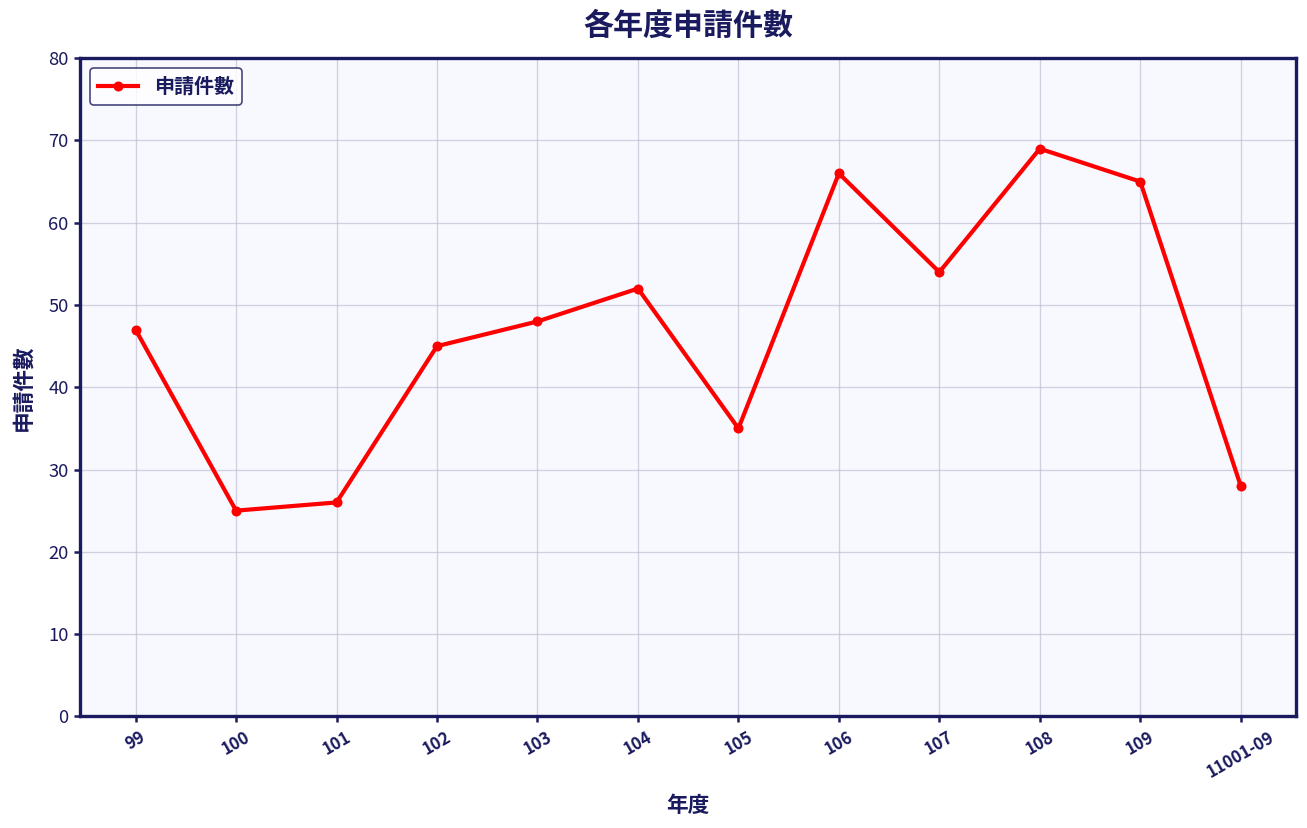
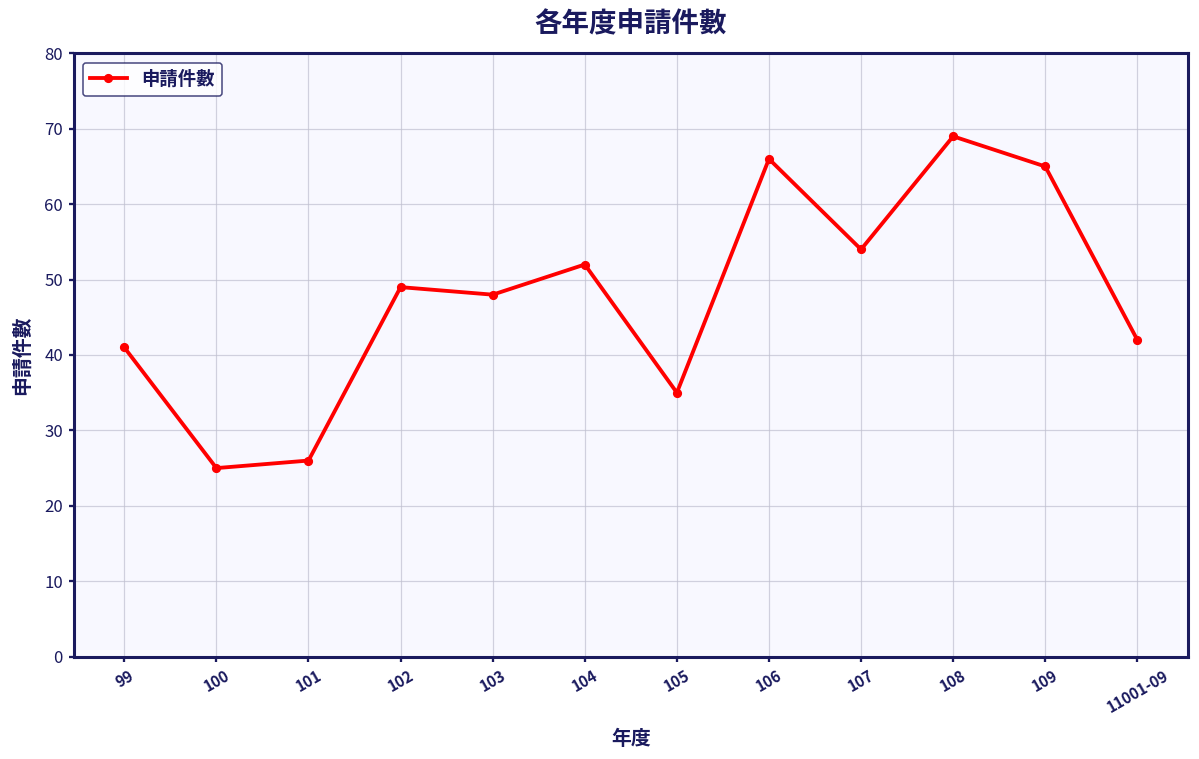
  {
-   "99": 47,
+   "99": 41,
    "100": 25,
    "101": 26,
-   "102": 45,
+   "102": 49,
    "103": 48,
    "104": 52,
    "105": 35,
    "106": 66,
    "107": 54,
    "108": 69,
    "109": 65,
-   "11001-09": 28
+   "11001-09": 42
  }
